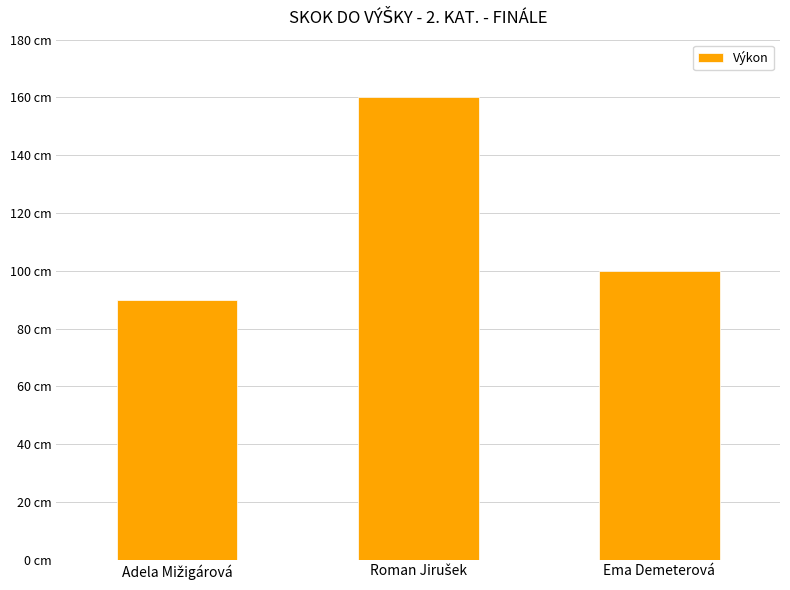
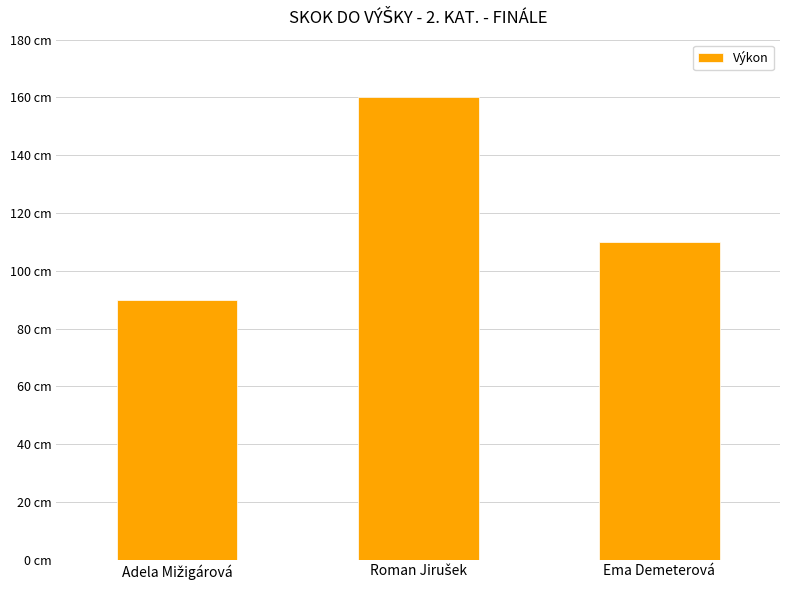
  {
    "Adela Mižigárová": "90 cm",
    "Roman Jirušek": "160 cm",
-   "Ema Demeterová": "100 cm"
+   "Ema Demeterová": "110 cm"
  }
